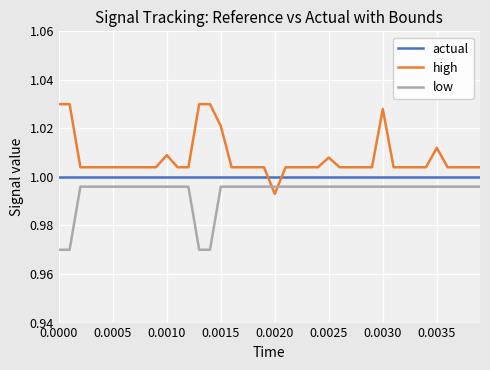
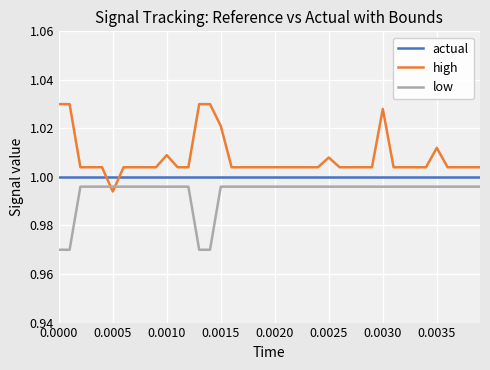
  {
    "actual": {
      "0.0000": 1.000,
      "0.0005": 1.000,
      "0.0010": 1.000,
      "0.0015": 1.000,
      "0.0020": 1.000,
      "0.0025": 1.000,
      "0.0030": 1.000,
      "0.0035": 1.000
    },
    "high": {
      "0.0000": 1.030,
-     "0.0005": 1.004,
+     "0.0005": 0.994,
      "0.0010": 1.009,
      "0.0015": 1.021,
-     "0.0020": 0.993,
+     "0.0020": 1.004,
      "0.0025": 1.008,
      "0.0030": 1.028,
      "0.0035": 1.012
    },
    "low": {
      "0.0000": 0.970,
      "0.0005": 0.996,
      "0.0010": 0.996,
      "0.0015": 0.996,
      "0.0020": 0.996,
      "0.0025": 0.996,
      "0.0030": 0.996,
      "0.0035": 0.996
    }
  }
